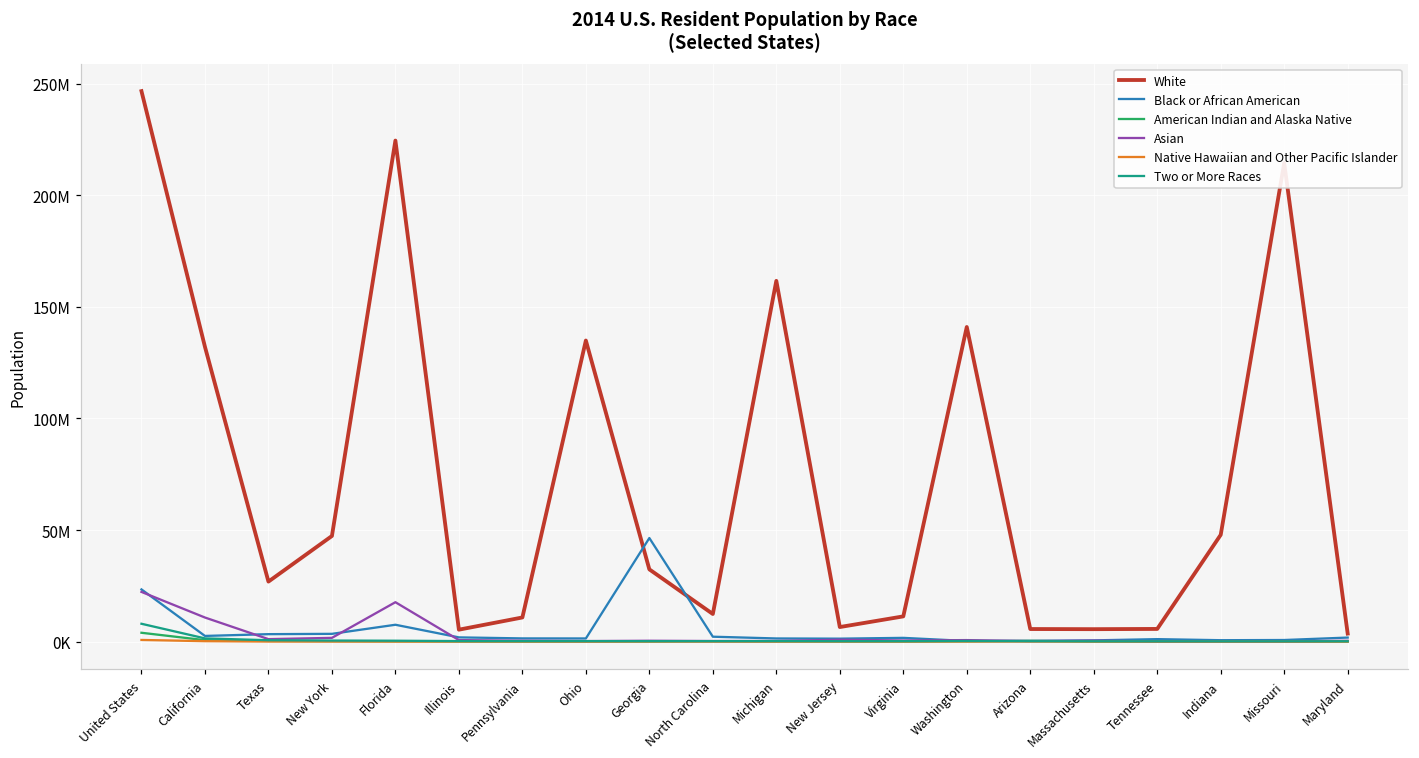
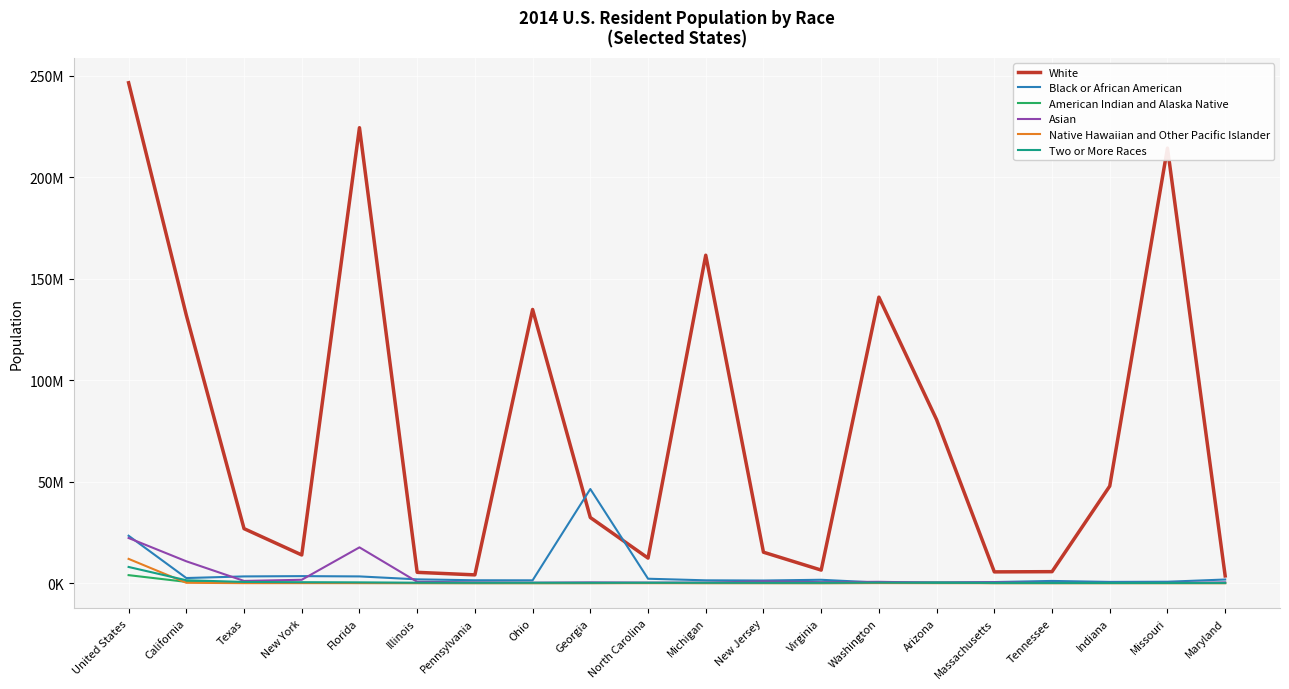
  {
    "White": {
      "United States": 247000000,
      "California": 132000000,
      "Texas": 27000000,
-     "New York": 47000000,
+     "New York": 14000000,
      "Florida": 225000000,
      "Illinois": 5000000,
-     "Pennsylvania": 11000000,
+     "Pennsylvania": 4000000,
      "Ohio": 135000000,
      "Georgia": 32000000,
      "North Carolina": 12000000,
      "Michigan": 162000000,
-     "New Jersey": 7000000,
-     "Virginia": 11000000,
+     "New Jersey": 15000000,
+     "Virginia": 6000000,
      "Washington": 141000000,
-     "Arizona": 6000000,
+     "Arizona": 81000000,
      "Massachusetts": 6000000,
      "Tennessee": 6000000,
      "Indiana": 48000000,
      "Maryland": 4000000
    },
    "Black or African American": {
      "Texas": 3000000,
      "New York": 3000000,
-     "Florida": 8000000,
+     "Florida": 3000000,
      "Georgia": 46000000,
      "North Carolina": 2000000,
      "Maryland": 2000000
    },
    "Asian": {
      "California": 11000000,
      "Florida": 18000000
    },
    "Native Hawaiian and Other Pacific Islander": {
-     "United States": 1000000
+     "United States": 12000000
    }
  }
